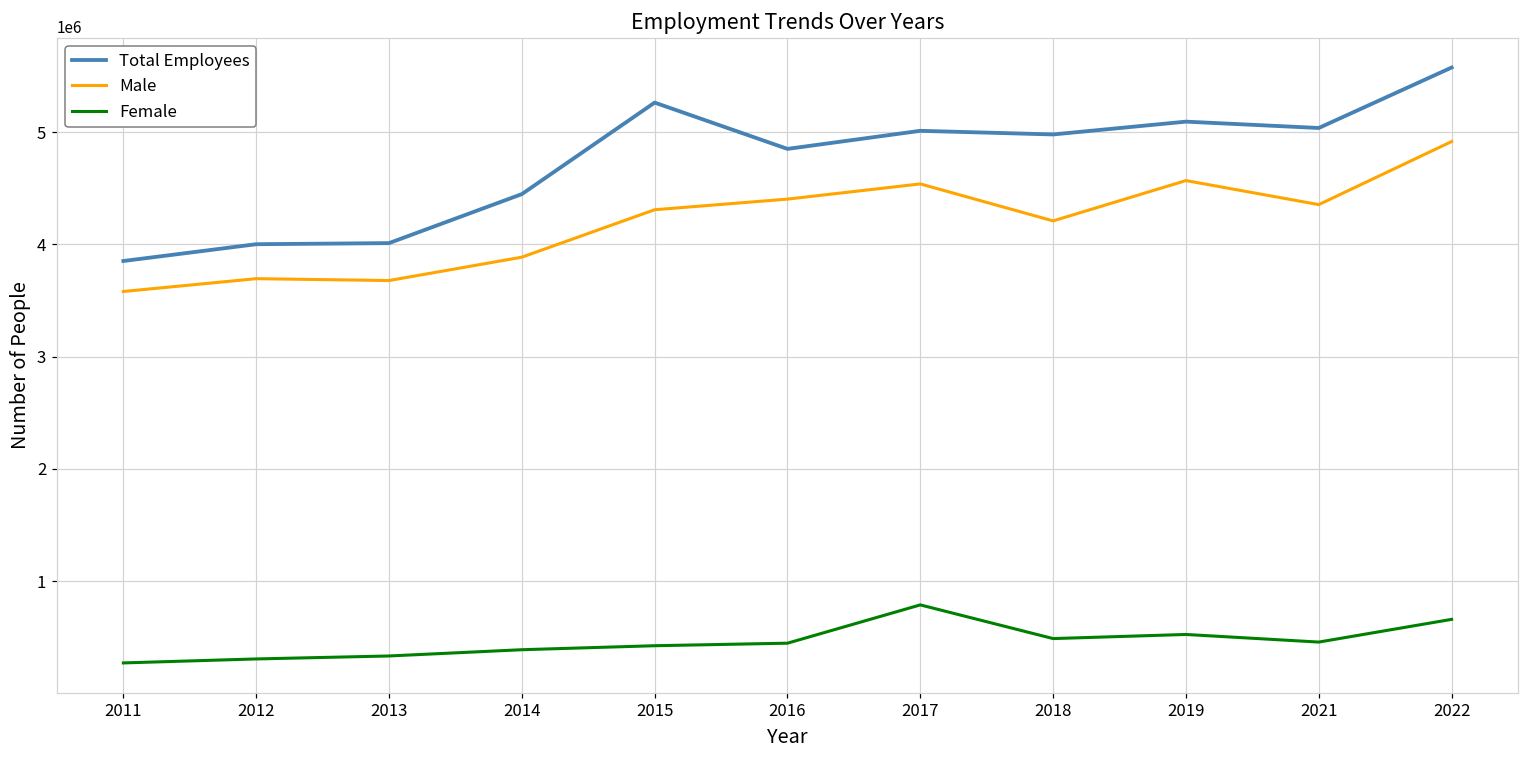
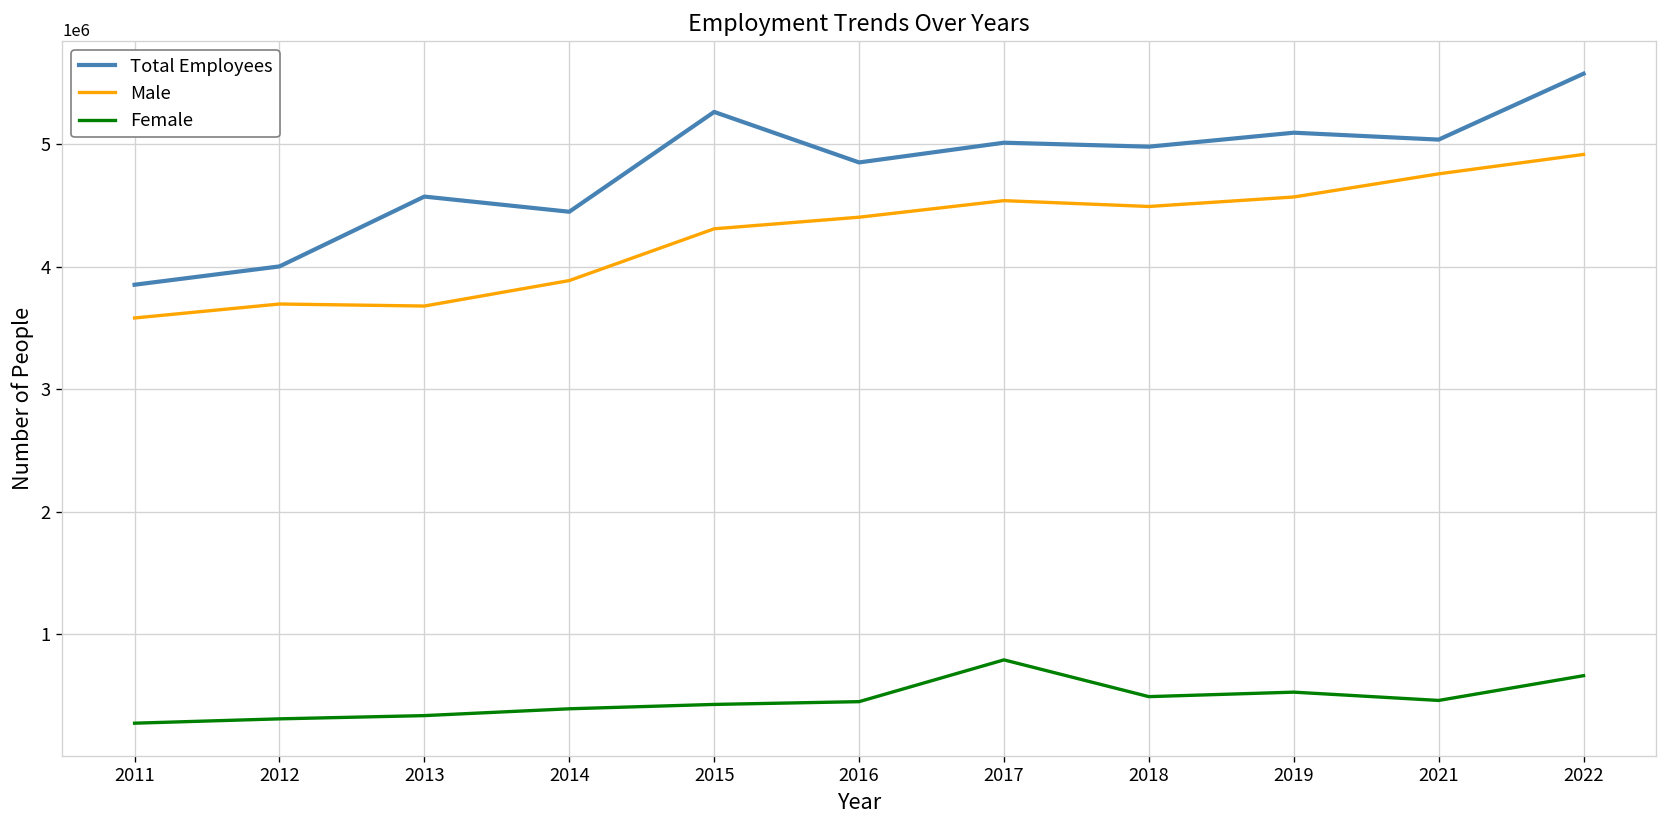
  {
    "Total Employees": {
      "2011": 3850000,
      "2012": 4000000,
-     "2013": 4010000,
+     "2013": 4570000,
      "2014": 4450000,
      "2015": 5260000,
      "2016": 4850000,
      "2017": 5010000,
      "2018": 4980000,
      "2019": 5090000,
      "2021": 5040000,
      "2022": 5580000
    },
    "Male": {
      "2011": 3580000,
      "2012": 3700000,
      "2013": 3680000,
      "2014": 3890000,
      "2015": 4310000,
      "2016": 4400000,
      "2017": 4540000,
-     "2018": 4210000,
+     "2018": 4490000,
      "2019": 4570000,
-     "2021": 4360000,
+     "2021": 4760000,
      "2022": 4920000
    },
    "Female": {
      "2011": 270000,
      "2012": 310000,
      "2013": 330000,
      "2014": 390000,
      "2015": 420000,
      "2016": 450000,
      "2017": 790000,
      "2018": 490000,
      "2019": 530000,
      "2021": 460000,
      "2022": 660000
    }
  }
